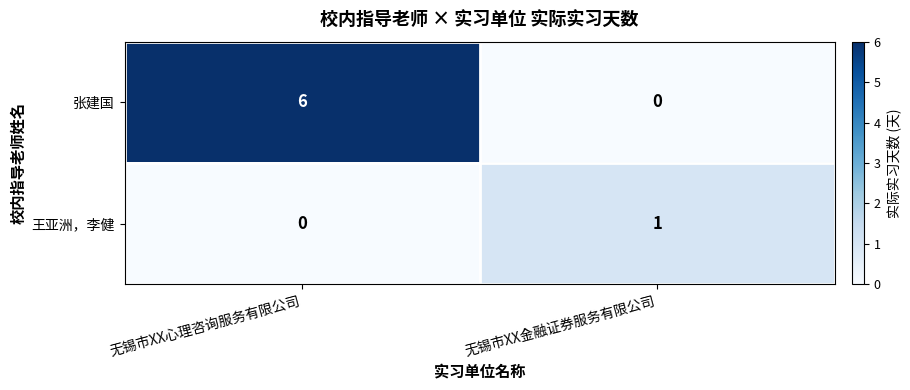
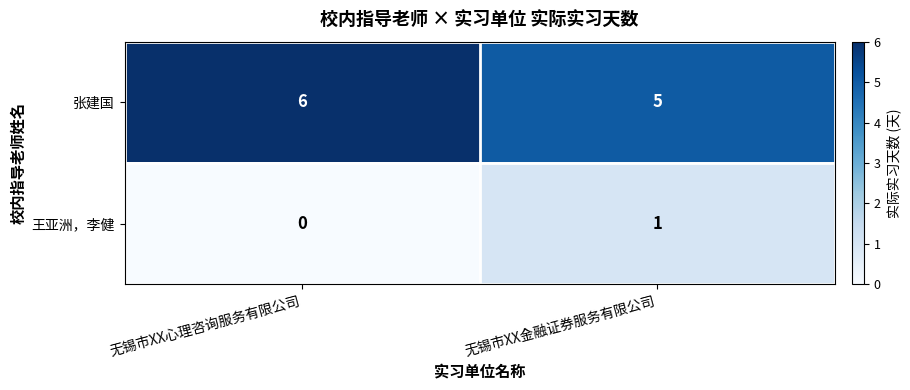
  {
    "张建国": {
      "无锡市XX心理咨询服务有限公司": 6,
-     "无锡市XX金融证券服务有限公司": 0
+     "无锡市XX金融证券服务有限公司": 5
    },
    "王亚洲，李健": {
      "无锡市XX心理咨询服务有限公司": 0,
      "无锡市XX金融证券服务有限公司": 1
    }
  }
